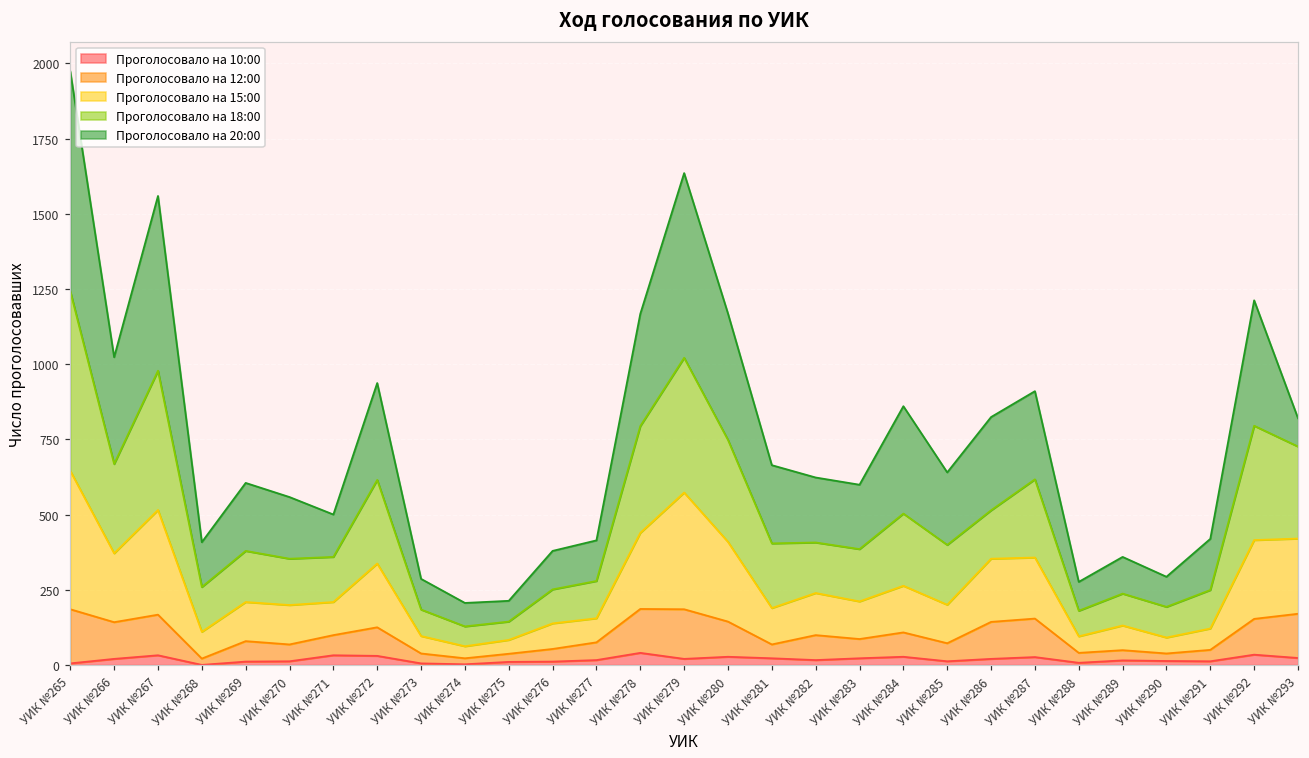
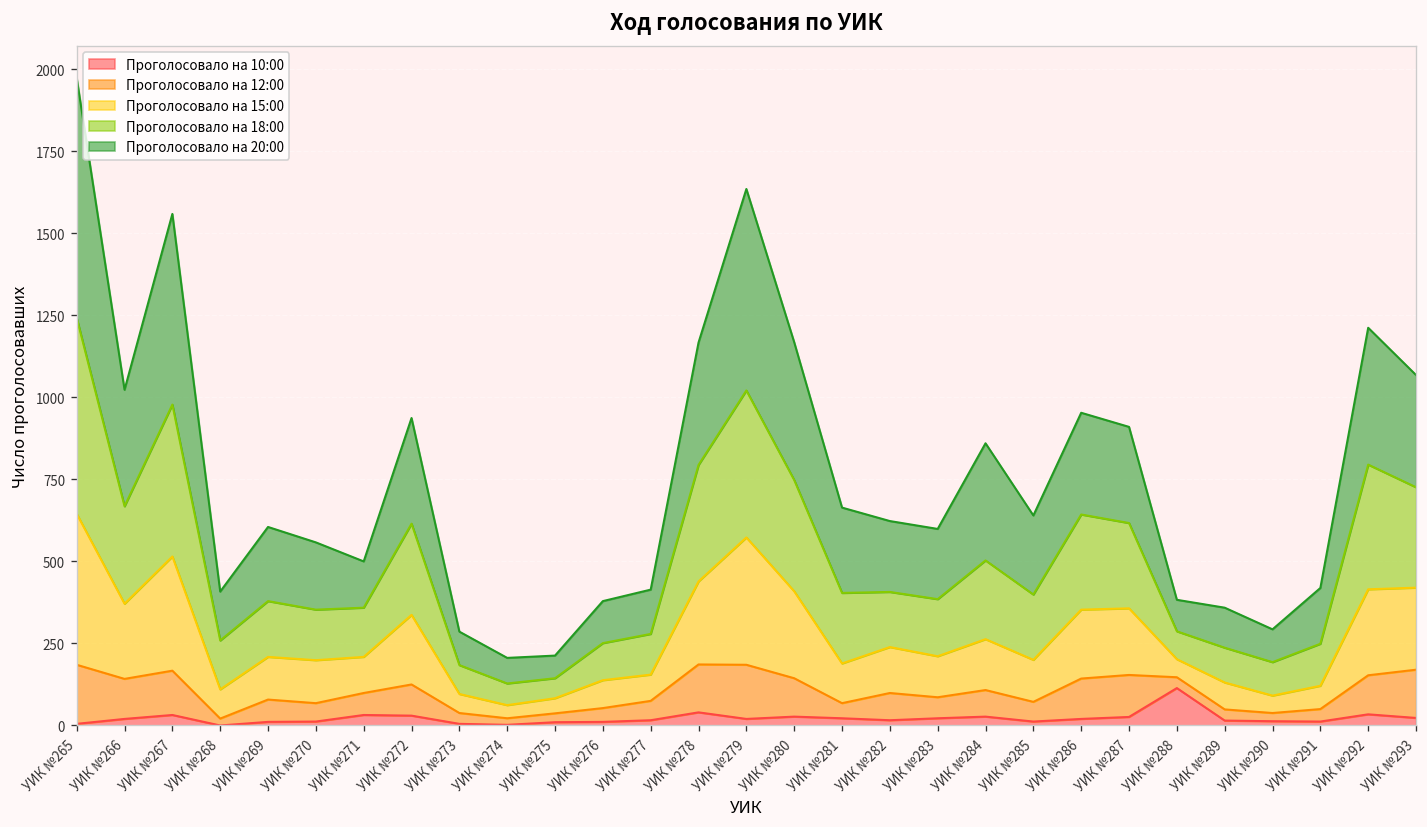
  {
    "Проголосовало на 10:00": {
      "УИК №265": 10,
      "УИК №266": 20,
      "УИК №267": 30,
      "УИК №268": 0,
      "УИК №269": 10,
      "УИК №270": 10,
      "УИК №271": 30,
      "УИК №272": 30,
      "УИК №273": 10,
      "УИК №274": 0,
      "УИК №275": 10,
      "УИК №276": 10,
      "УИК №277": 20,
      "УИК №278": 40,
      "УИК №279": 20,
      "УИК №280": 30,
      "УИК №281": 20,
      "УИК №282": 20,
      "УИК №283": 20,
      "УИК №284": 30,
      "УИК №285": 10,
      "УИК №286": 20,
      "УИК №287": 30,
-     "УИК №288": 10,
+     "УИК №288": 110,
      "УИК №289": 20,
      "УИК №290": 10,
      "УИК №291": 10,
      "УИК №292": 30,
      "УИК №293": 20
    },
    "Проголосовало на 18:00": {
      "УИК №265": 600,
      "УИК №266": 300,
      "УИК №267": 460,
      "УИК №268": 150,
      "УИК №269": 170,
      "УИК №270": 150,
      "УИК №271": 150,
      "УИК №272": 280,
      "УИК №273": 90,
      "УИК №274": 70,
      "УИК №275": 60,
      "УИК №276": 110,
      "УИК №277": 120,
      "УИК №278": 360,
      "УИК №279": 450,
      "УИК №280": 340,
      "УИК №281": 220,
      "УИК №282": 170,
      "УИК №283": 170,
      "УИК №284": 240,
      "УИК №285": 200,
-     "УИК №286": 160,
+     "УИК №286": 290,
      "УИК №287": 260,
      "УИК №288": 90,
      "УИК №289": 110,
      "УИК №290": 100,
      "УИК №291": 130,
      "УИК №292": 380,
      "УИК №293": 310
    },
    "Проголосовало на 20:00": {
      "УИК №265": 730,
      "УИК №266": 360,
      "УИК №267": 580,
      "УИК №268": 150,
      "УИК №269": 230,
      "УИК №270": 210,
      "УИК №271": 140,
      "УИК №272": 320,
      "УИК №273": 100,
      "УИК №274": 80,
      "УИК №275": 70,
      "УИК №276": 130,
      "УИК №277": 140,
      "УИК №278": 370,
      "УИК №279": 610,
      "УИК №280": 420,
      "УИК №281": 260,
      "УИК №282": 220,
      "УИК №283": 210,
      "УИК №284": 360,
      "УИК №285": 240,
      "УИК №286": 310,
      "УИК №287": 290,
      "УИК №288": 100,
      "УИК №289": 120,
      "УИК №290": 100,
      "УИК №291": 170,
      "УИК №292": 420,
-     "УИК №293": 90
+     "УИК №293": 340
    }
  }
